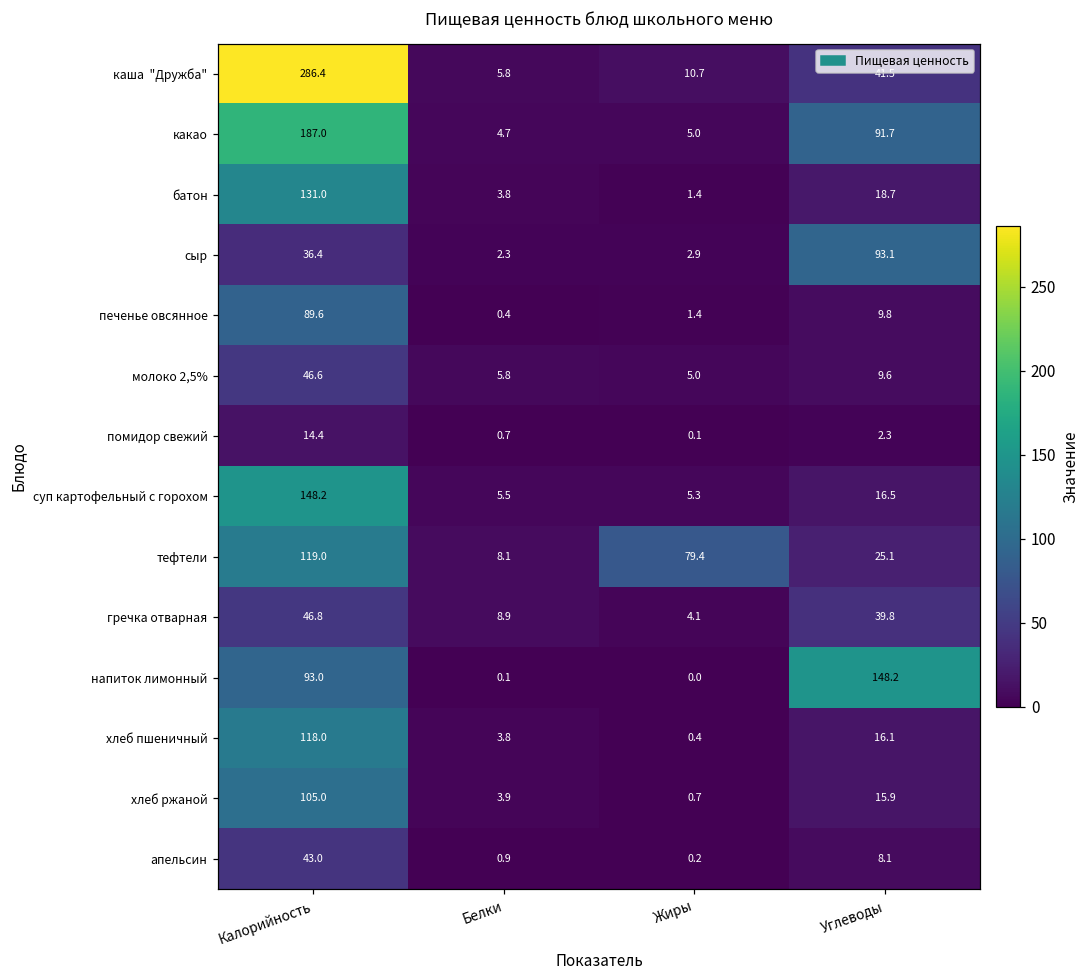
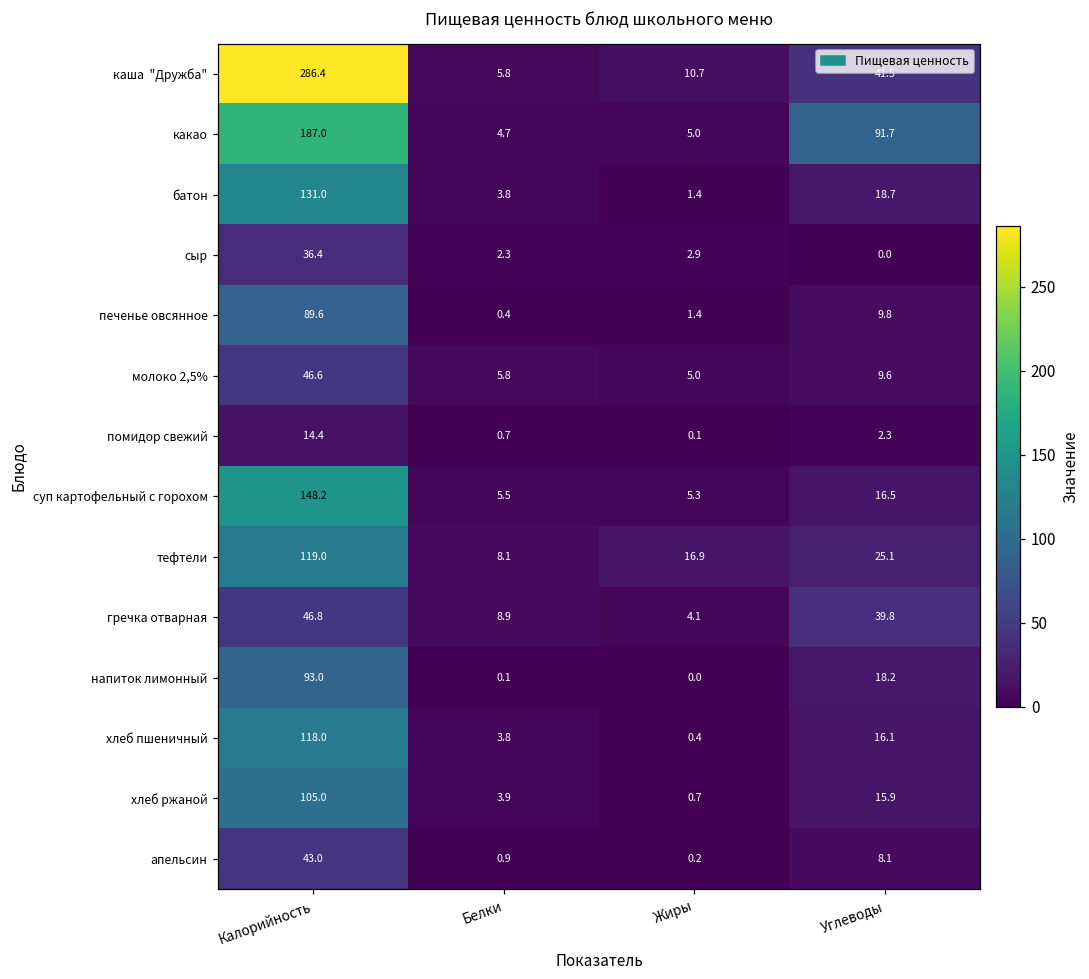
  {
    "каша \"Дружба\"": {
      "Калорийность": 286.4,
      "Белки": 5.8,
      "Жиры": 10.7
    },
    "какао": {
      "Калорийность": 187.0,
      "Белки": 4.7,
      "Жиры": 5.0,
      "Углеводы": 91.7
    },
    "батон": {
      "Калорийность": 131.0,
      "Белки": 3.8,
      "Жиры": 1.4,
      "Углеводы": 18.7
    },
    "сыр": {
      "Калорийность": 36.4,
      "Белки": 2.3,
      "Жиры": 2.9,
-     "Углеводы": 93.1
+     "Углеводы": 0.0
    },
    "печенье овсянное": {
      "Калорийность": 89.6,
      "Белки": 0.4,
      "Жиры": 1.4,
      "Углеводы": 9.8
    },
    "молоко 2,5%": {
      "Калорийность": 46.6,
      "Белки": 5.8,
      "Жиры": 5.0,
      "Углеводы": 9.6
    },
    "помидор свежий": {
      "Калорийность": 14.4,
      "Белки": 0.7,
      "Жиры": 0.1,
      "Углеводы": 2.3
    },
    "суп картофельный с горохом": {
      "Калорийность": 148.2,
      "Белки": 5.5,
      "Жиры": 5.3,
      "Углеводы": 16.5
    },
    "тефтели": {
      "Калорийность": 119.0,
      "Белки": 8.1,
-     "Жиры": 79.4,
+     "Жиры": 16.9,
      "Углеводы": 25.1
    },
    "гречка отварная": {
      "Калорийность": 46.8,
      "Белки": 8.9,
      "Жиры": 4.1,
      "Углеводы": 39.8
    },
    "напиток лимонный": {
      "Калорийность": 93.0,
      "Белки": 0.1,
      "Жиры": 0.0,
-     "Углеводы": 148.2
+     "Углеводы": 18.2
    },
    "хлеб пшеничный": {
      "Калорийность": 118.0,
      "Белки": 3.8,
      "Жиры": 0.4,
      "Углеводы": 16.1
    },
    "хлеб ржаной": {
      "Калорийность": 105.0,
      "Белки": 3.9,
      "Жиры": 0.7,
      "Углеводы": 15.9
    },
    "апельсин": {
      "Калорийность": 43.0,
      "Белки": 0.9,
      "Жиры": 0.2,
      "Углеводы": 8.1
    }
  }
